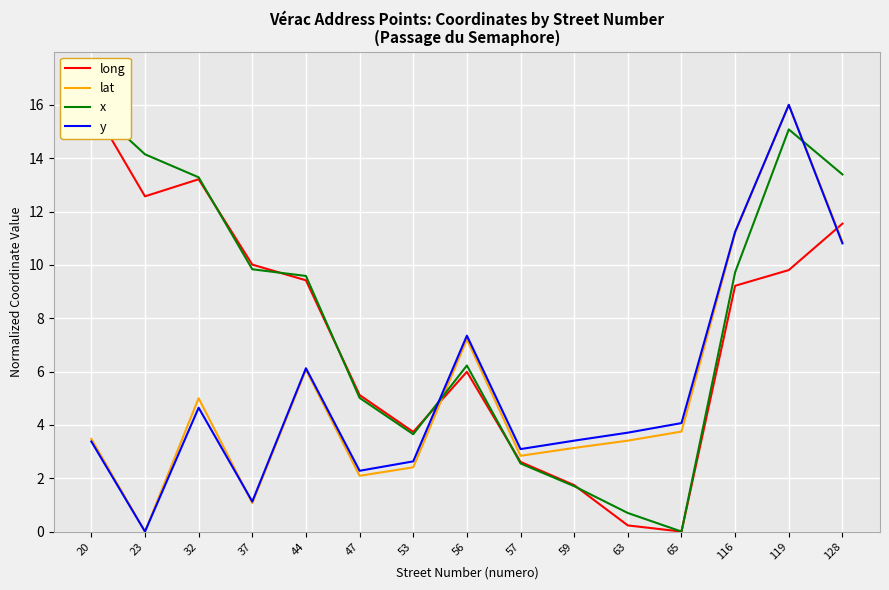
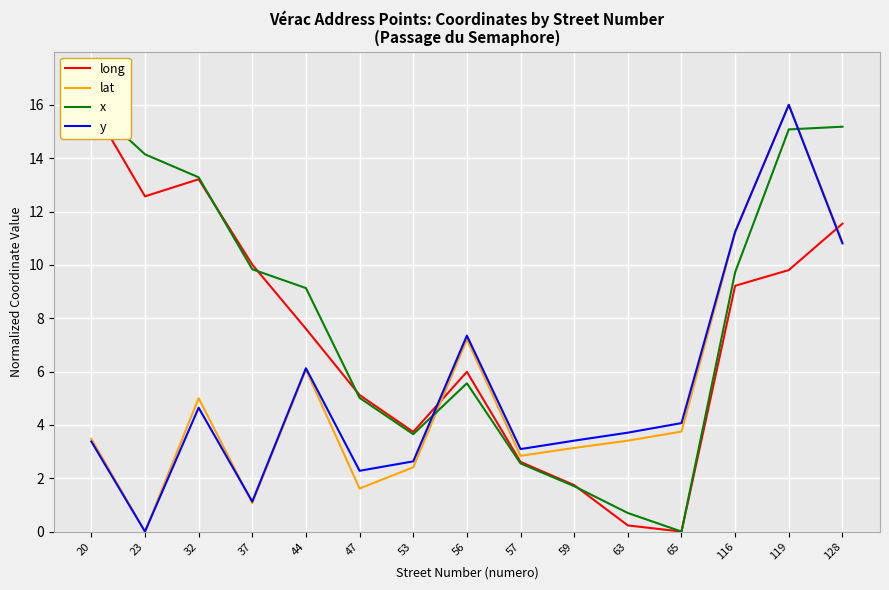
  {
    "long": {
      "23": 12.6,
      "37": 10.0,
-     "44": 9.4,
+     "44": 7.6,
      "47": 5.1,
      "56": 6.0,
      "63": 0.2,
      "116": 9.2,
      "119": 9.8,
      "128": 11.5
    },
    "lat": {
      "20": 3.5,
      "32": 5.0,
-     "47": 2.1,
+     "47": 1.6,
      "53": 2.4,
      "56": 7.2,
      "57": 2.8,
      "59": 3.1,
      "63": 3.4,
      "65": 3.8
    },
    "x": {
      "23": 14.1,
      "37": 9.8,
-     "44": 9.6,
+     "44": 9.1,
      "47": 5.0,
-     "56": 6.2,
+     "56": 5.6,
      "63": 0.7,
      "116": 9.7,
      "119": 15.1,
-     "128": 13.4
+     "128": 15.2
    },
    "y": {
      "20": 3.4,
      "32": 4.6,
      "47": 2.3,
      "53": 2.6,
      "56": 7.3,
      "57": 3.1,
      "59": 3.4,
      "63": 3.7,
      "65": 4.1
    }
  }
